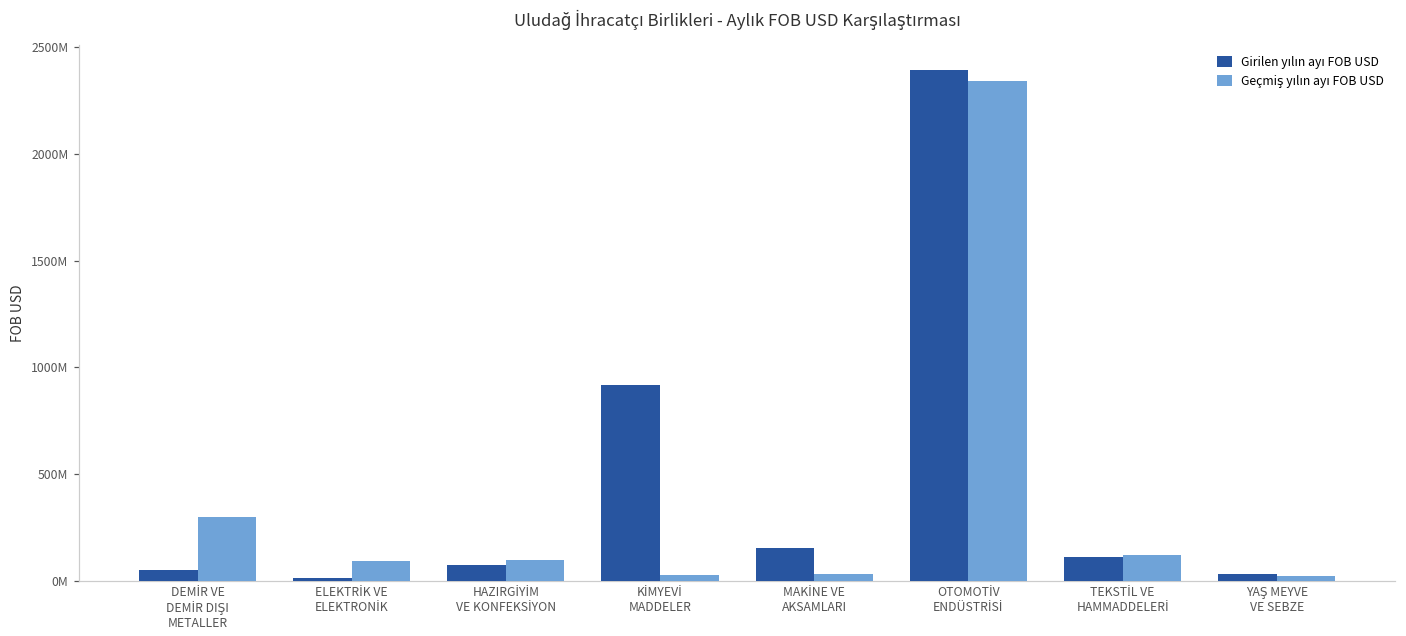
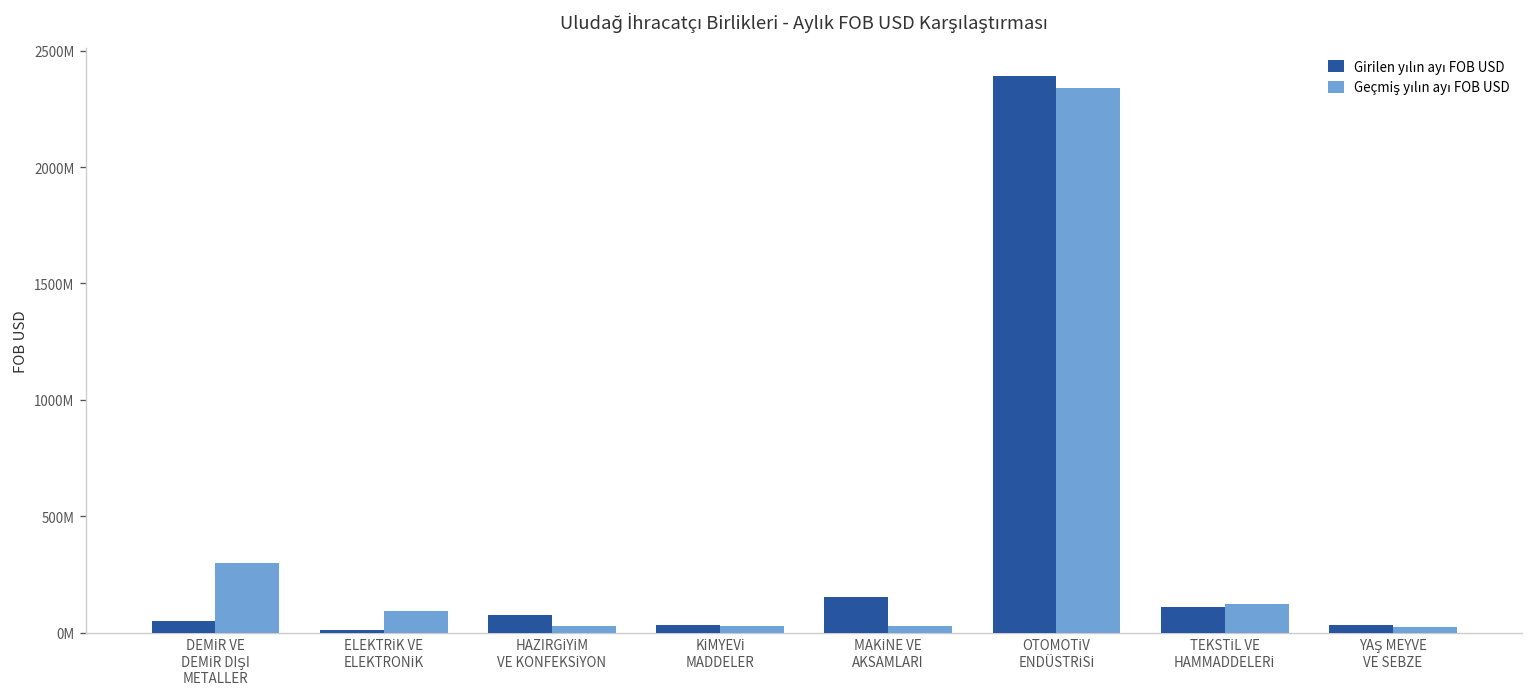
  {
    "Girilen yılın ayı FOB USD": {
      "DEMİR VE DEMİR DIŞI METALLER": 50000000,
      "HAZIRGİYİM VE KONFEKSİYON": 70000000,
-     "KİMYEVİ MADDELER": 920000000,
+     "KİMYEVİ MADDELER": 30000000,
      "MAKİNE VE AKSAMLARI": 150000000,
      "OTOMOTİV ENDÜSTRİSİ": 2390000000,
      "TEKSTİL VE HAMMADDELERİ": 110000000,
      "YAŞ MEYVE VE SEBZE": 30000000
    },
    "Geçmiş yılın ayı FOB USD": {
      "DEMİR VE DEMİR DIŞI METALLER": 300000000,
      "ELEKTRİK VE ELEKTRONİK": 90000000,
-     "HAZIRGİYİM VE KONFEKSİYON": 100000000,
+     "HAZIRGİYİM VE KONFEKSİYON": 30000000,
      "KİMYEVİ MADDELER": 30000000,
      "MAKİNE VE AKSAMLARI": 30000000,
      "OTOMOTİV ENDÜSTRİSİ": 2340000000,
      "TEKSTİL VE HAMMADDELERİ": 120000000,
      "YAŞ MEYVE VE SEBZE": 20000000
    }
  }
